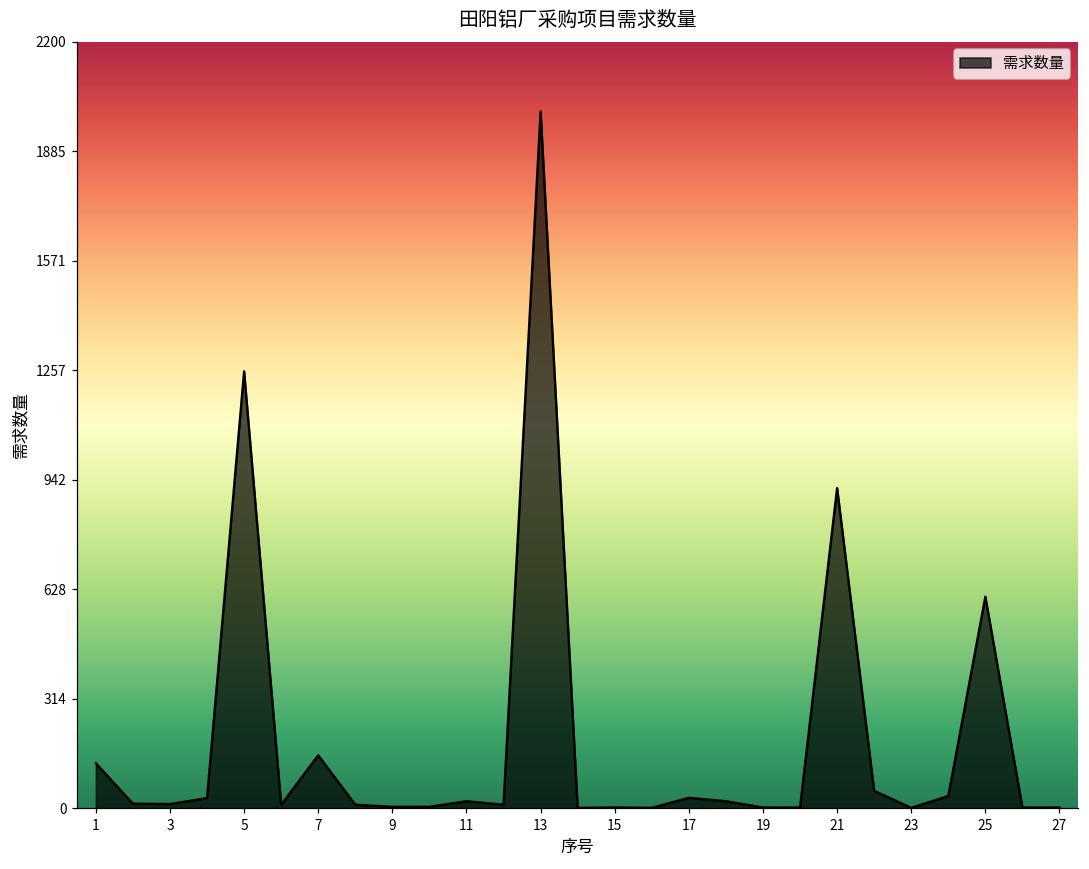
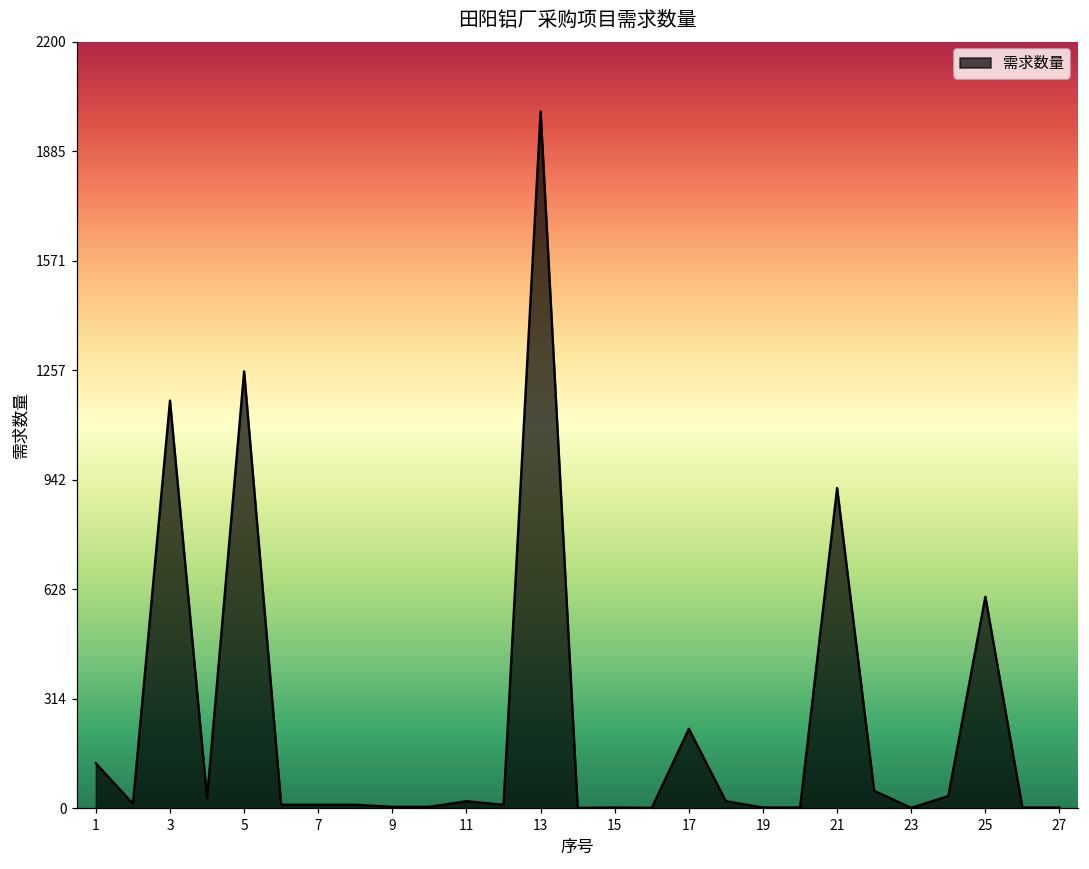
  {
    "1": 130,
-   "3": 10,
+   "3": 1170,
    "5": 1250,
-   "7": 150,
+   "7": 10,
    "9": 0,
    "11": 20,
    "13": 2000,
    "15": 0,
-   "17": 30,
+   "17": 230,
    "19": 0,
    "21": 920,
    "23": 0,
    "25": 610,
    "27": 0
  }
